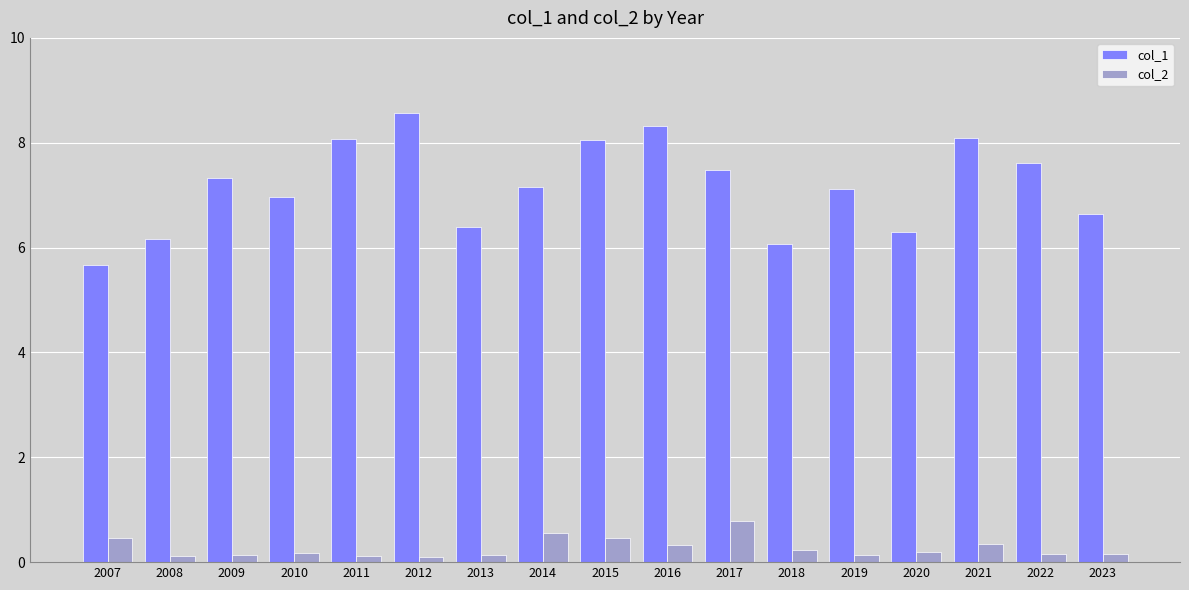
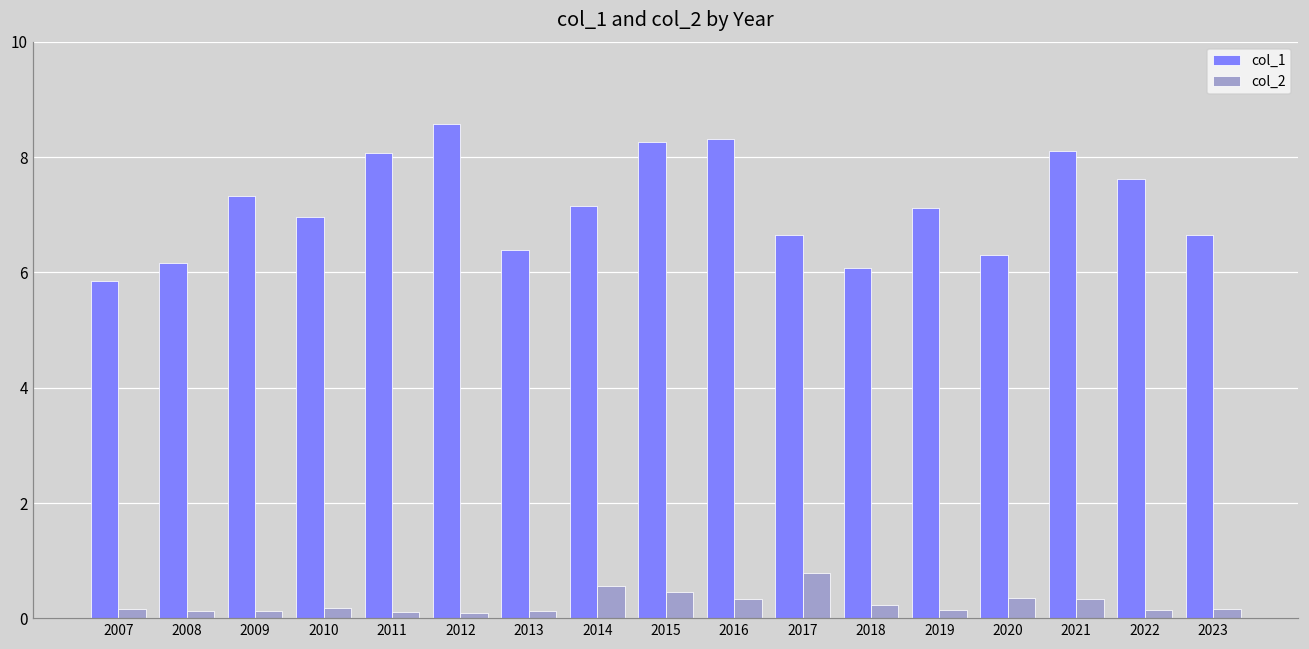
  {
    "col_1": {
-     "2007": 5.7,
+     "2007": 5.9,
      "2008": 6.2,
      "2009": 7.3,
      "2010": 7.0,
      "2011": 8.1,
      "2012": 8.6,
      "2013": 6.4,
      "2014": 7.1,
-     "2015": 8.1,
+     "2015": 8.3,
      "2016": 8.3,
-     "2017": 7.5,
+     "2017": 6.6,
      "2018": 6.1,
      "2019": 7.1,
      "2020": 6.3,
      "2021": 8.1,
      "2022": 7.6,
      "2023": 6.6
    },
    "col_2": {
-     "2007": 0.5,
+     "2007": 0.2,
      "2008": 0.1,
      "2009": 0.1,
      "2010": 0.2,
      "2011": 0.1,
      "2012": 0.1,
      "2013": 0.1,
      "2014": 0.6,
      "2015": 0.5,
      "2016": 0.3,
      "2017": 0.8,
      "2018": 0.2,
      "2019": 0.1,
-     "2020": 0.2,
+     "2020": 0.4,
      "2021": 0.3,
      "2022": 0.1,
      "2023": 0.2
    }
  }
